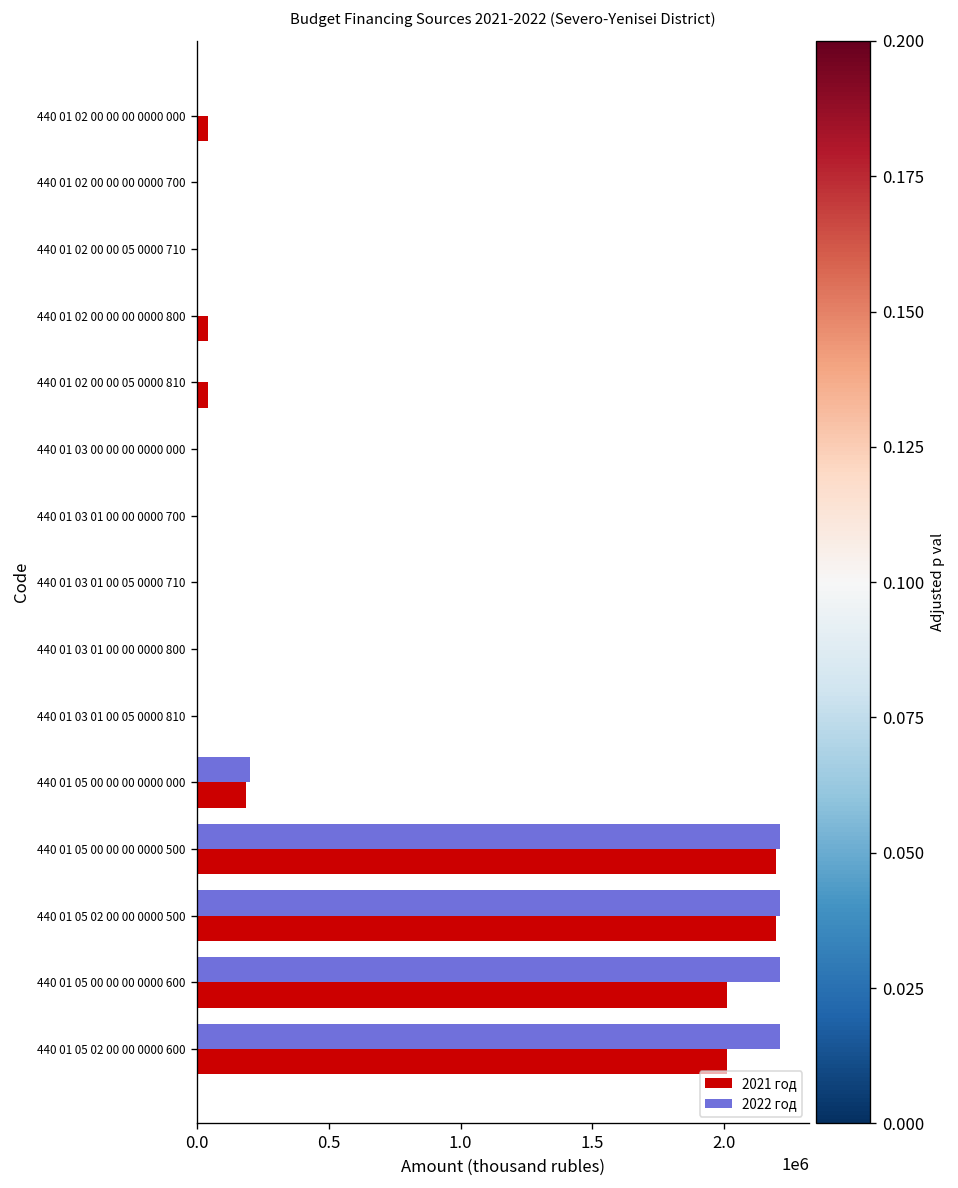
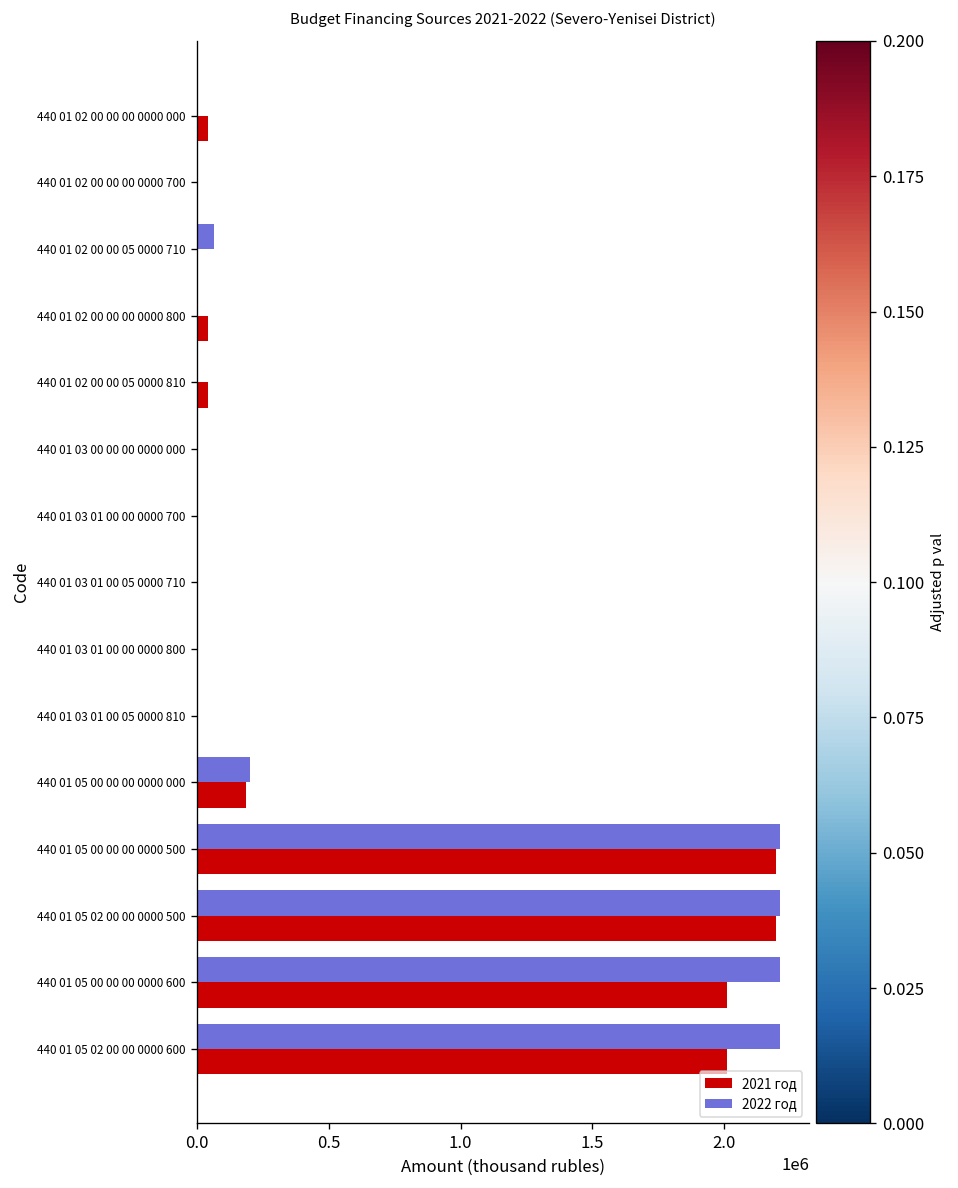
  {
    "2021 год": {
      "440 01 02 00 00 00 0000 000": 40000,
      "440 01 02 00 00 00 0000 700": 0,
      "440 01 02 00 00 05 0000 710": 0,
      "440 01 02 00 00 00 0000 800": 40000,
      "440 01 02 00 00 05 0000 810": 40000,
      "440 01 03 00 00 00 0000 000": 0,
      "440 01 03 01 00 00 0000 700": 0,
      "440 01 03 01 00 05 0000 710": 0,
      "440 01 03 01 00 00 0000 800": 0,
      "440 01 03 01 00 05 0000 810": 0,
      "440 01 05 00 00 00 0000 000": 190000,
      "440 01 05 00 00 00 0000 500": 2200000,
      "440 01 05 02 00 00 0000 500": 2200000,
      "440 01 05 00 00 00 0000 600": 2010000,
      "440 01 05 02 00 00 0000 600": 2010000
    },
    "2022 год": {
      "440 01 02 00 00 00 0000 000": 0,
      "440 01 02 00 00 00 0000 700": 0,
-     "440 01 02 00 00 05 0000 710": 0,
+     "440 01 02 00 00 05 0000 710": 70000,
      "440 01 02 00 00 00 0000 800": 0,
      "440 01 02 00 00 05 0000 810": 0,
      "440 01 03 00 00 00 0000 000": 0,
      "440 01 03 01 00 00 0000 700": 0,
      "440 01 03 01 00 05 0000 710": 0,
      "440 01 03 01 00 00 0000 800": 0,
      "440 01 03 01 00 05 0000 810": 0,
      "440 01 05 00 00 00 0000 000": 200000,
      "440 01 05 00 00 00 0000 500": 2210000,
      "440 01 05 02 00 00 0000 500": 2210000,
      "440 01 05 00 00 00 0000 600": 2210000,
      "440 01 05 02 00 00 0000 600": 2210000
    }
  }
